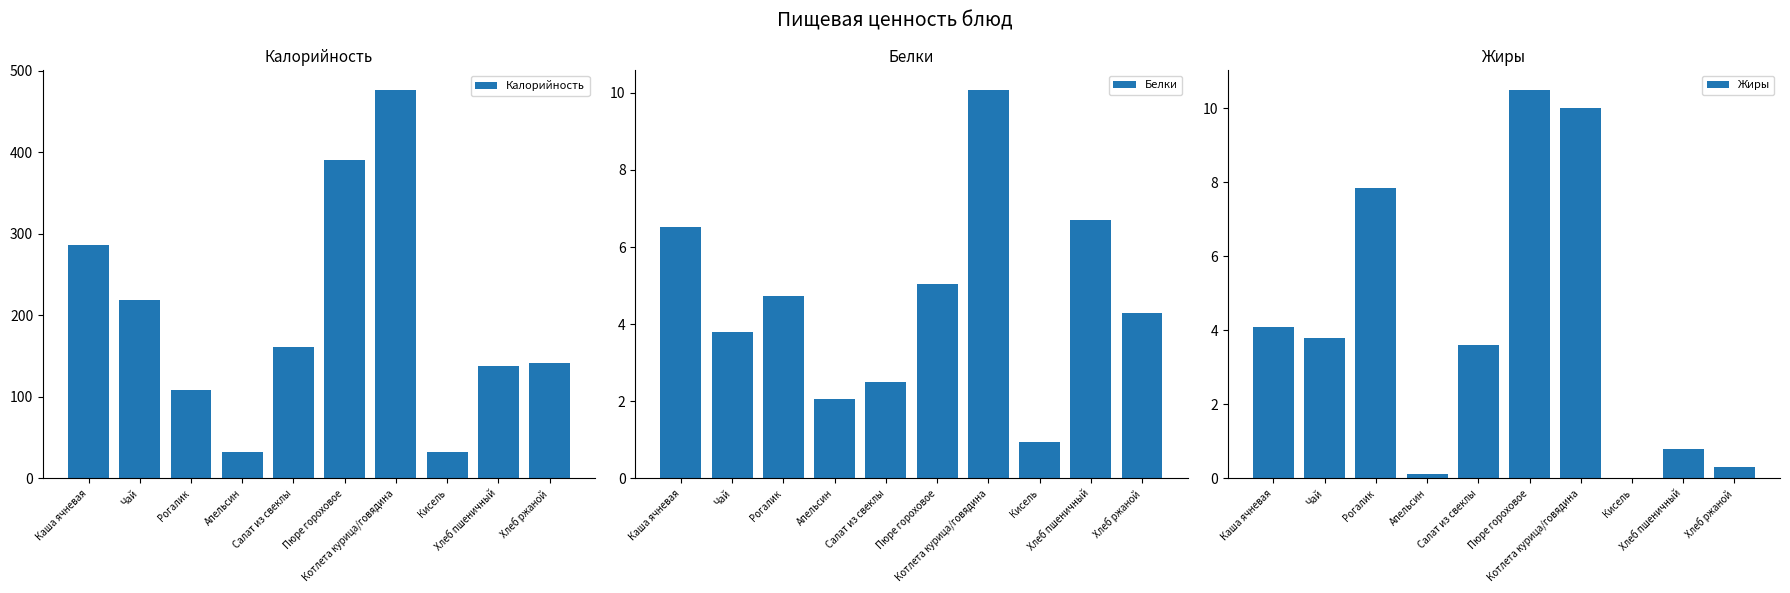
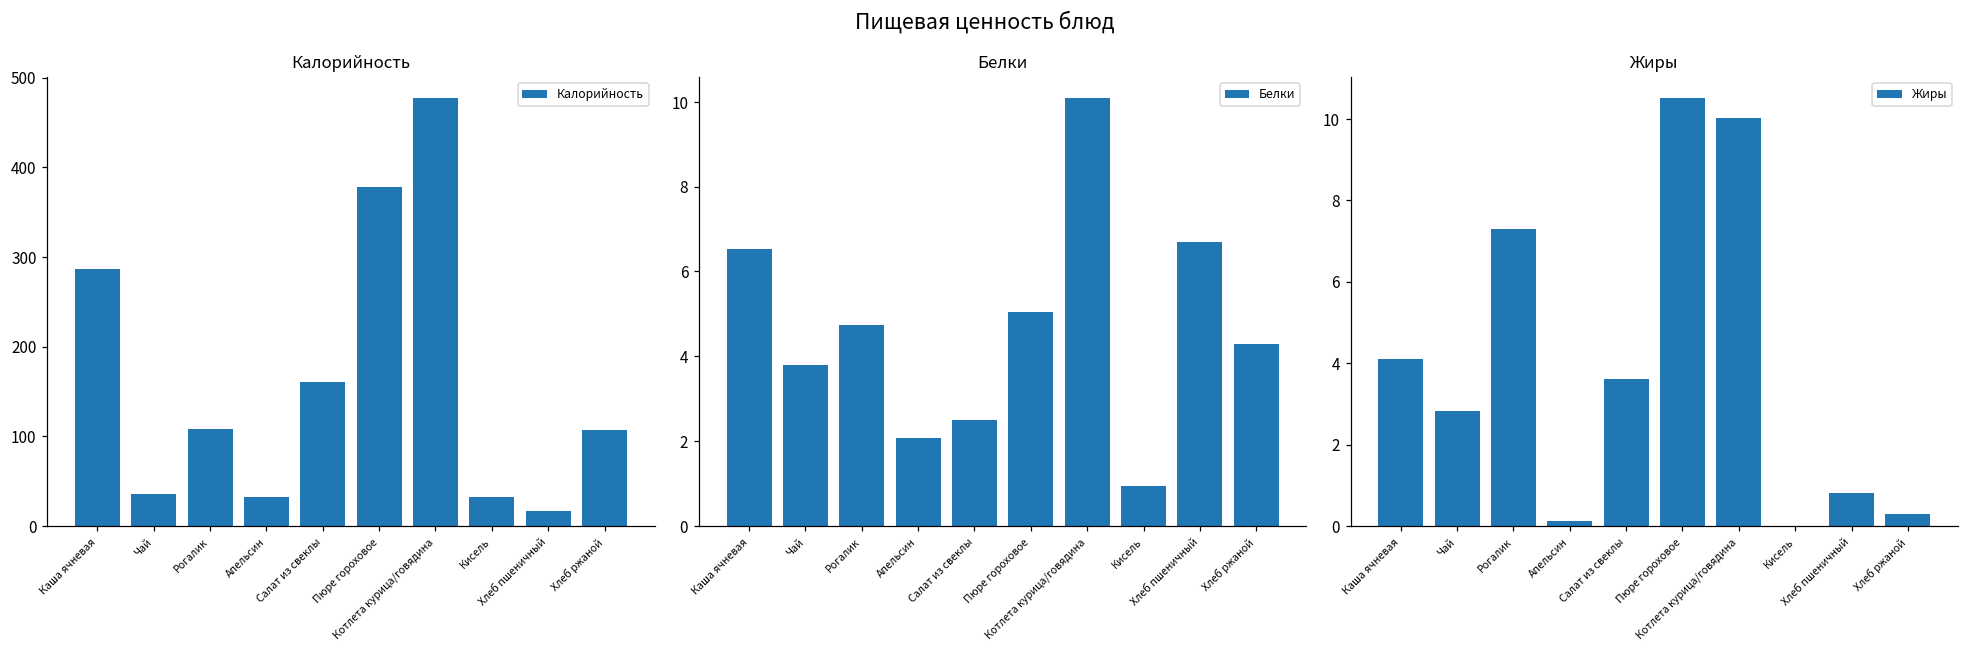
  {
    "Калорийность": {
      "Каша ячневая": 290,
-     "Чай": 220,
+     "Чай": 40,
      "Рогалик": 110,
      "Апельсин": 30,
      "Салат из свеклы": 160,
-     "Пюре гороховое": 390,
+     "Пюре гороховое": 380,
      "Котлета курица/говядина": 480,
      "Кисель": 30,
-     "Хлеб пшеничный": 140,
-     "Хлеб ржаной": 140
+     "Хлеб пшеничный": 20,
+     "Хлеб ржаной": 110
    },
    "Белки": {
      "Каша ячневая": 6.5,
      "Чай": 3.8,
      "Рогалик": 4.7,
      "Апельсин": 2.1,
      "Салат из свеклы": 2.5,
      "Пюре гороховое": 5.0,
      "Котлета курица/говядина": 10.1,
      "Кисель": 0.9,
      "Хлеб пшеничный": 6.7,
      "Хлеб ржаной": 4.3
    },
    "Жиры": {
      "Каша ячневая": 4.1,
-     "Чай": 3.8,
-     "Рогалик": 7.9,
+     "Чай": 2.8,
+     "Рогалик": 7.3,
      "Апельсин": 0.1,
      "Салат из свеклы": 3.6,
      "Пюре гороховое": 10.5,
      "Котлета курица/говядина": 10.0,
      "Кисель": 0.0,
      "Хлеб пшеничный": 0.8,
      "Хлеб ржаной": 0.3
    }
  }
